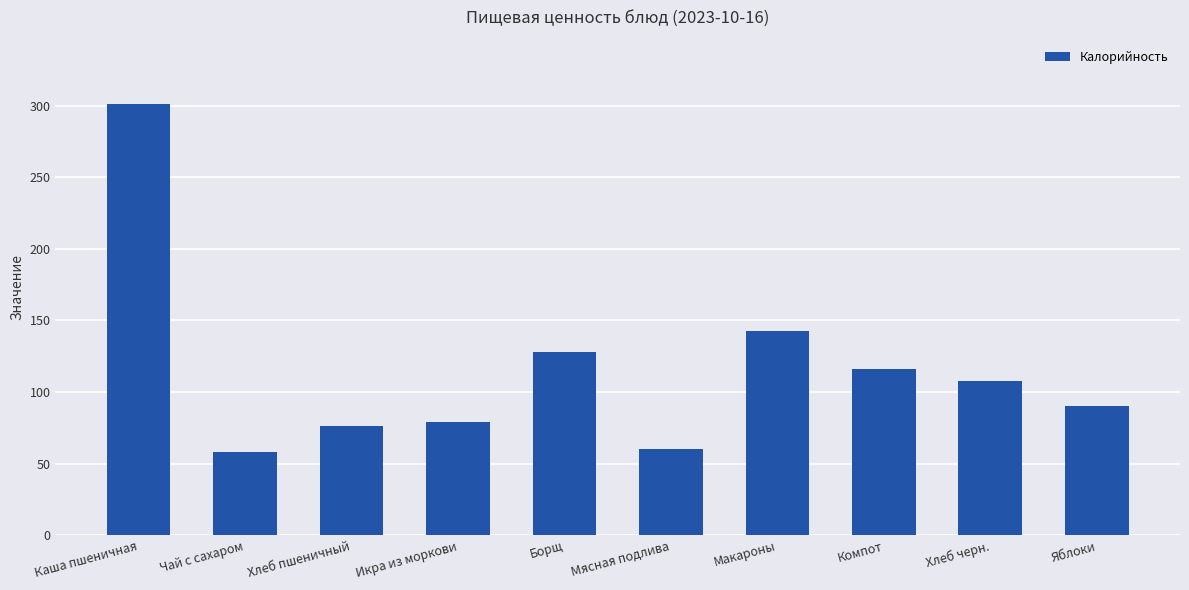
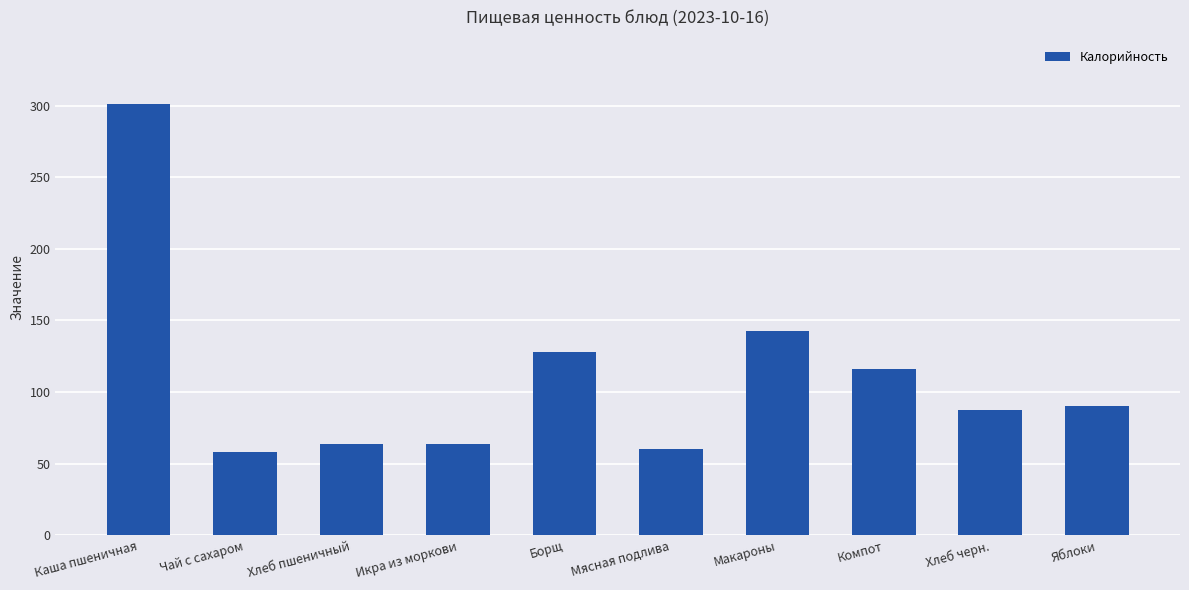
  {
    "Каша пшеничная": 301,
    "Чай с сахаром": 58,
-   "Хлеб пшеничный": 77,
-   "Икра из моркови": 79,
+   "Хлеб пшеничный": 64,
+   "Икра из моркови": 64,
    "Борщ": 128,
    "Мясная подлива": 60,
    "Макароны": 143,
    "Компот": 116,
-   "Хлеб черн.": 108,
+   "Хлеб черн.": 87,
    "Яблоки": 90
  }
